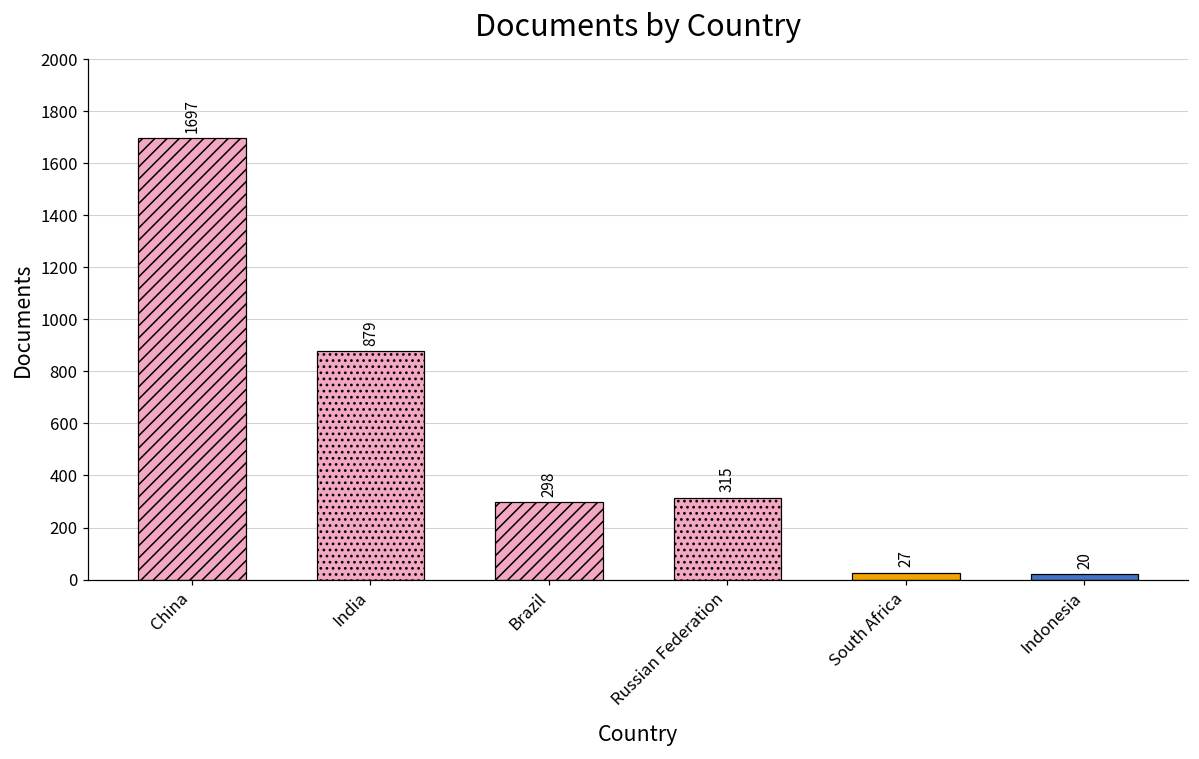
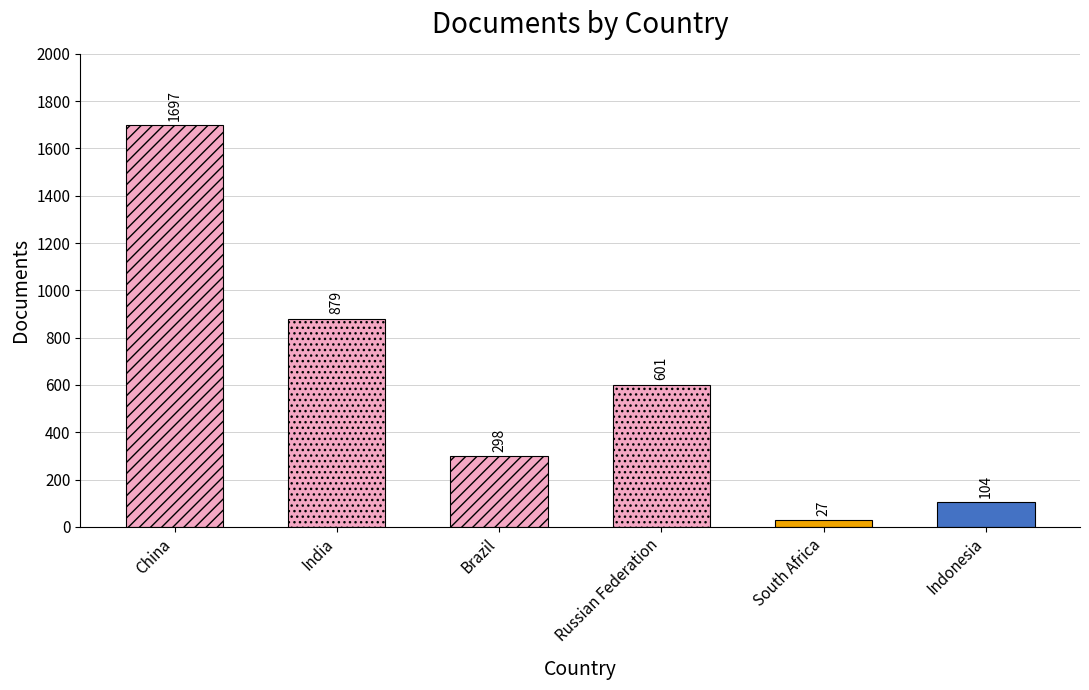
  {
    "China": 1697,
    "India": 879,
    "Brazil": 298,
-   "Russian Federation": 315,
+   "Russian Federation": 601,
    "South Africa": 27,
-   "Indonesia": 20
+   "Indonesia": 104
  }
